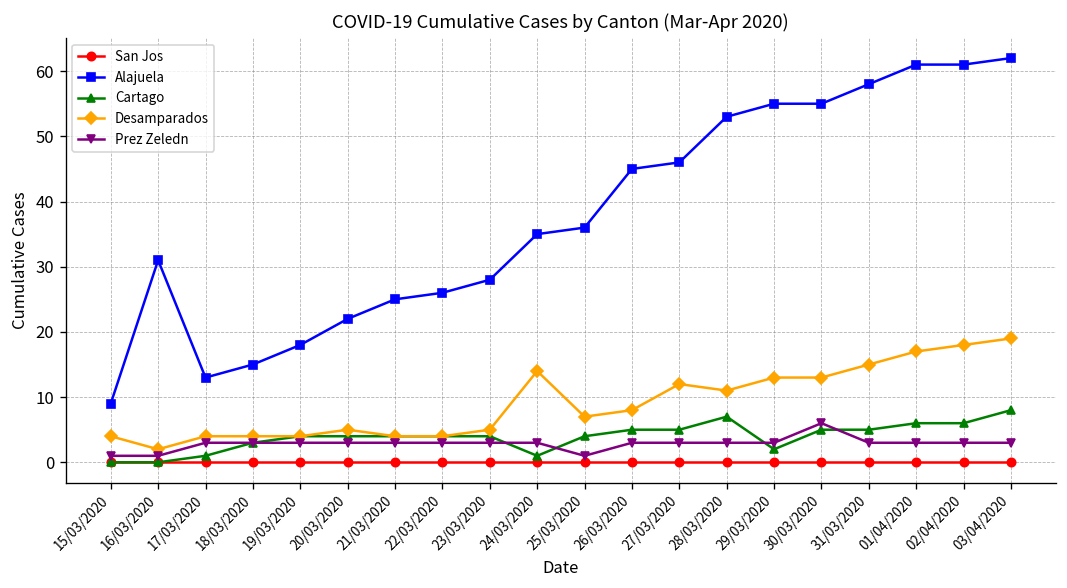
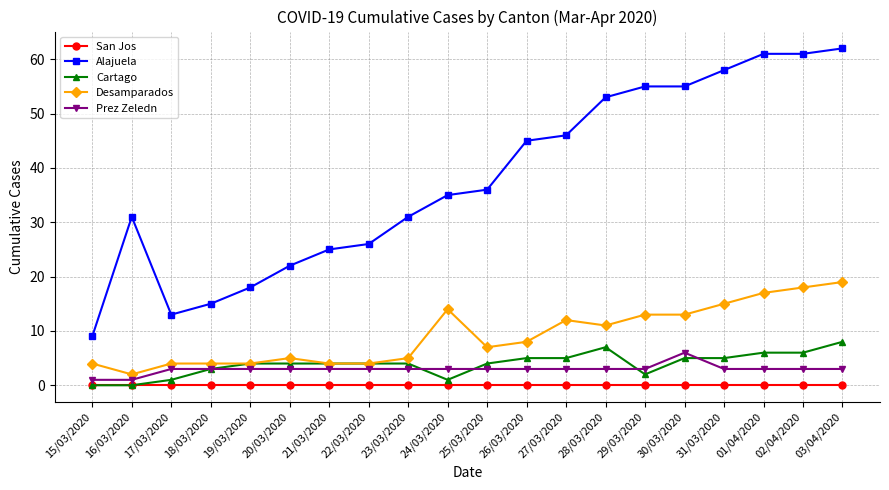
  {
    "San Jos": {
      "17/03/2020": 0,
      "18/03/2020": 0,
      "19/03/2020": 0,
      "20/03/2020": 0,
      "21/03/2020": 0,
      "22/03/2020": 0,
      "23/03/2020": 0,
      "24/03/2020": 0,
      "25/03/2020": 0,
      "26/03/2020": 0,
      "27/03/2020": 0,
      "28/03/2020": 0,
      "29/03/2020": 0,
      "30/03/2020": 0,
      "31/03/2020": 0,
      "01/04/2020": 0,
      "02/04/2020": 0,
      "03/04/2020": 0
    },
    "Alajuela": {
      "15/03/2020": 9,
      "16/03/2020": 31,
      "17/03/2020": 13,
      "18/03/2020": 15,
      "19/03/2020": 18,
      "20/03/2020": 22,
      "21/03/2020": 25,
      "22/03/2020": 26,
-     "23/03/2020": 28,
+     "23/03/2020": 31,
      "24/03/2020": 35,
      "25/03/2020": 36,
      "26/03/2020": 45,
      "27/03/2020": 46,
      "28/03/2020": 53,
      "29/03/2020": 55,
      "30/03/2020": 55,
      "31/03/2020": 58,
      "01/04/2020": 61,
      "02/04/2020": 61,
      "03/04/2020": 62
    },
    "Cartago": {
      "17/03/2020": 1,
      "20/03/2020": 4,
      "23/03/2020": 4,
      "24/03/2020": 1,
      "25/03/2020": 4,
      "26/03/2020": 5,
      "27/03/2020": 5,
      "28/03/2020": 7,
      "29/03/2020": 2,
      "30/03/2020": 5,
      "31/03/2020": 5,
      "01/04/2020": 6,
      "02/04/2020": 6,
      "03/04/2020": 8
    },
    "Desamparados": {
      "15/03/2020": 4,
      "16/03/2020": 2,
      "17/03/2020": 4,
      "18/03/2020": 4,
      "20/03/2020": 5,
      "23/03/2020": 5,
      "24/03/2020": 14,
      "25/03/2020": 7,
      "26/03/2020": 8,
      "27/03/2020": 12,
      "28/03/2020": 11,
      "29/03/2020": 13,
      "30/03/2020": 13,
      "31/03/2020": 15,
      "01/04/2020": 17,
      "02/04/2020": 18,
      "03/04/2020": 19
    },
    "Prez Zeledn": {
      "15/03/2020": 1,
      "16/03/2020": 1,
      "17/03/2020": 3,
      "19/03/2020": 3,
      "20/03/2020": 3,
      "21/03/2020": 3,
      "22/03/2020": 3,
      "23/03/2020": 3,
      "24/03/2020": 3,
-     "25/03/2020": 1,
+     "25/03/2020": 3,
      "26/03/2020": 3,
      "27/03/2020": 3,
      "28/03/2020": 3,
      "29/03/2020": 3,
      "30/03/2020": 6,
      "31/03/2020": 3,
      "01/04/2020": 3,
      "02/04/2020": 3,
      "03/04/2020": 3
    }
  }
